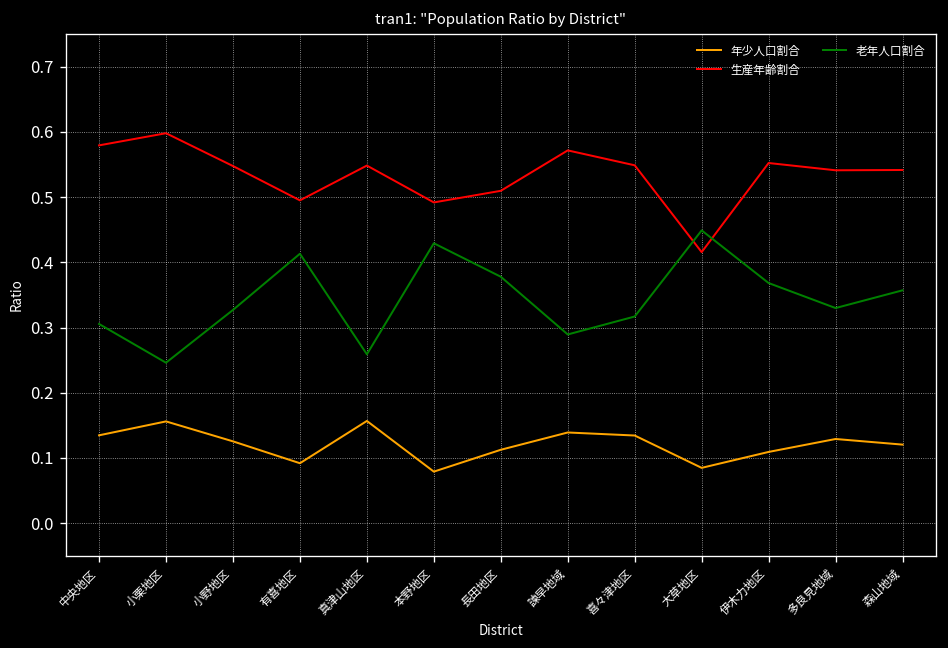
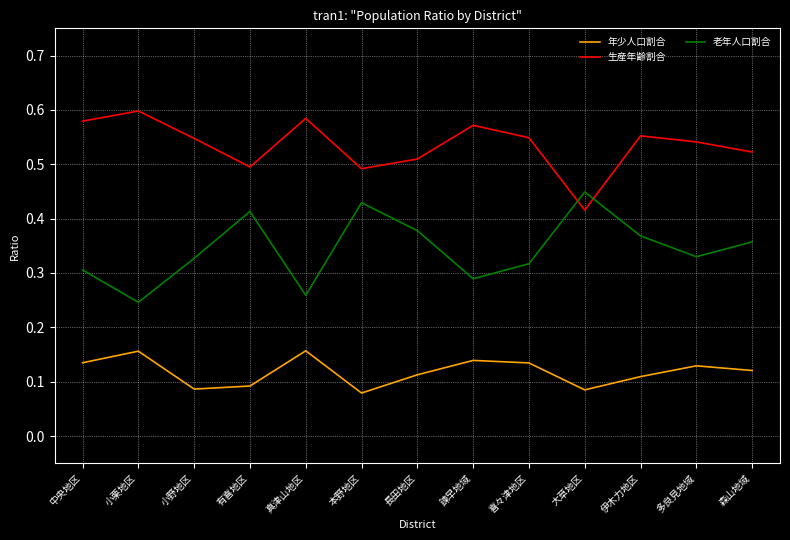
  {
    "年少人口割合": {
      "中央地区": 0.13,
      "小栗地区": 0.16,
-     "小野地区": 0.13,
+     "小野地区": 0.09,
      "有喜地区": 0.09,
      "真津山地区": 0.16,
      "本野地区": 0.08,
      "長田地区": 0.11,
      "諫早地域": 0.14,
      "喜々津地区": 0.13,
      "大草地区": 0.08,
      "伊木力地区": 0.11,
      "多良見地域": 0.13,
      "森山地域": 0.12
    },
    "生産年齢割合": {
      "中央地区": 0.58,
      "小栗地区": 0.60,
      "小野地区": 0.55,
      "有喜地区": 0.49,
-     "真津山地区": 0.55,
+     "真津山地区": 0.58,
      "本野地区": 0.49,
      "長田地区": 0.51,
      "諫早地域": 0.57,
      "喜々津地区": 0.55,
      "大草地区": 0.42,
      "伊木力地区": 0.55,
      "多良見地域": 0.54,
-     "森山地域": 0.54
+     "森山地域": 0.52
    },
    "老年人口割合": {
      "中央地区": 0.31,
      "小栗地区": 0.25,
      "小野地区": 0.33,
      "有喜地区": 0.41,
      "真津山地区": 0.26,
      "本野地区": 0.43,
      "長田地区": 0.38,
      "諫早地域": 0.29,
      "喜々津地区": 0.32,
      "大草地区": 0.45,
      "伊木力地区": 0.37,
      "多良見地域": 0.33,
      "森山地域": 0.36
    }
  }
